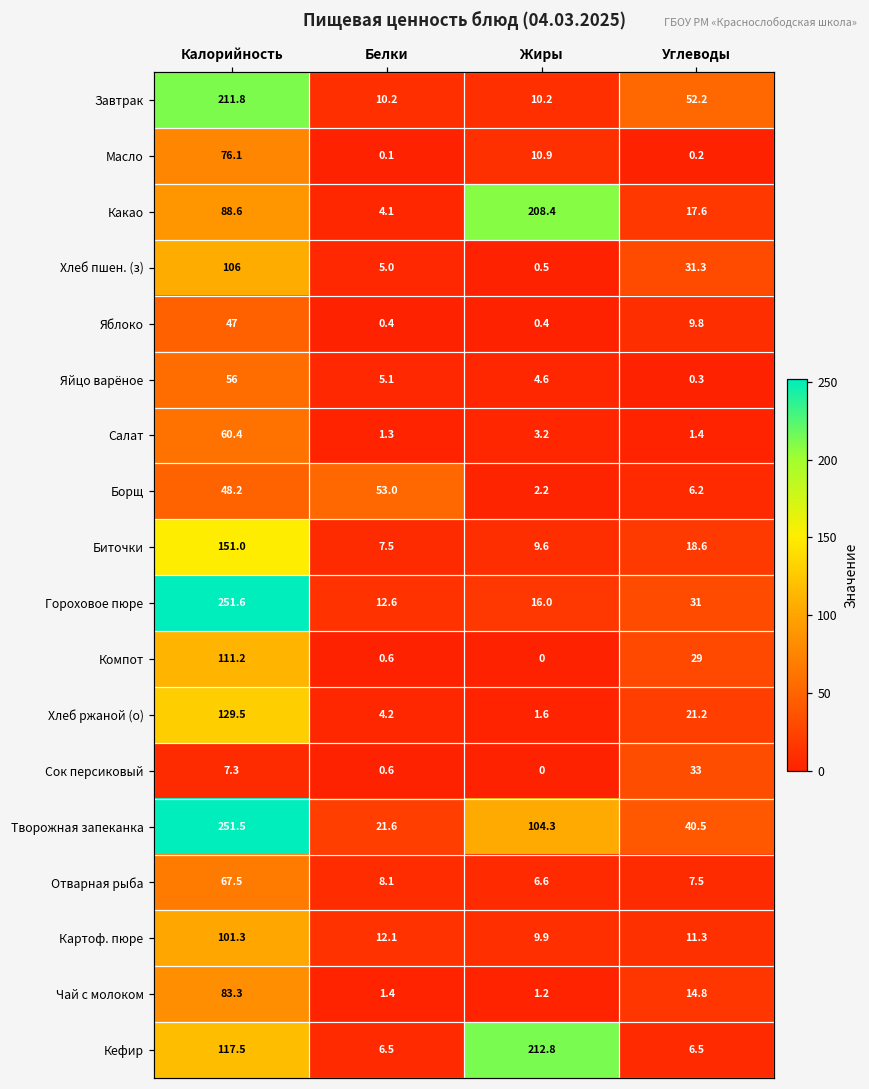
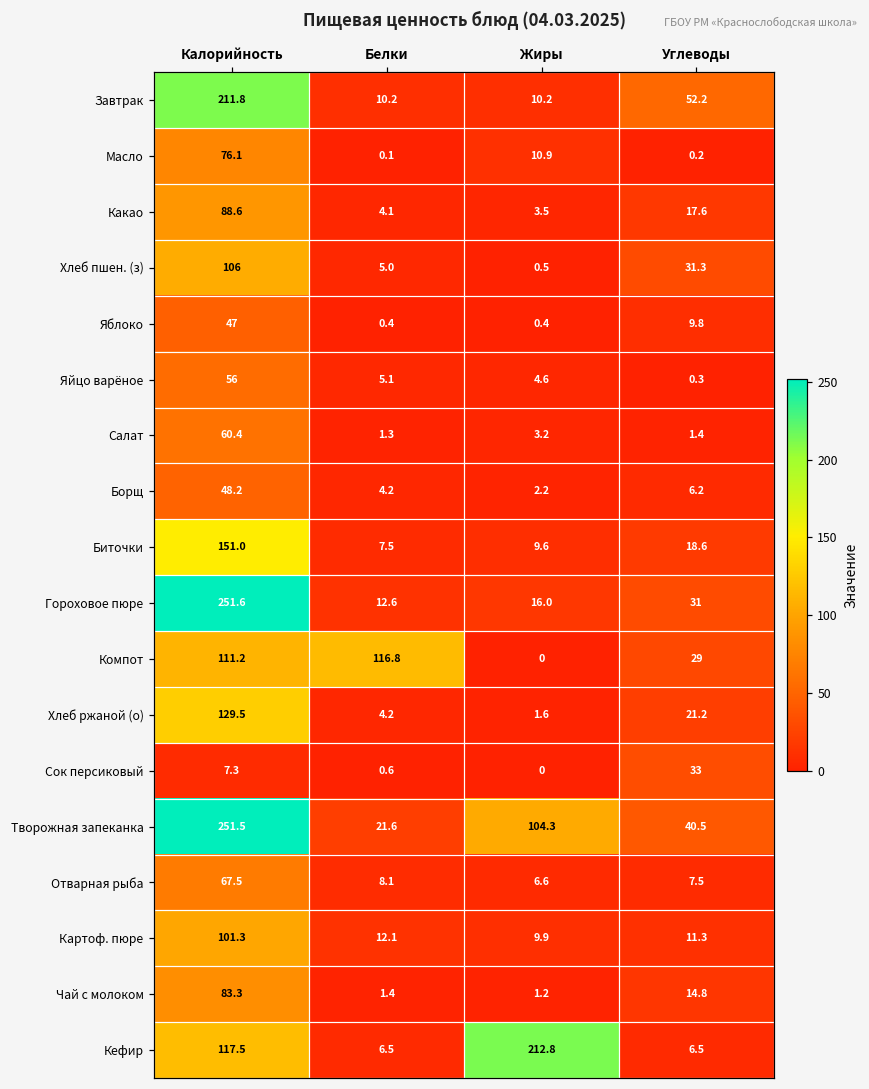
  {
    "Завтрак": {
      "Калорийность": 211.8,
      "Белки": 10.2,
      "Жиры": 10.2,
      "Углеводы": 52.2
    },
    "Масло": {
      "Калорийность": 76.1,
      "Белки": 0.1,
      "Жиры": 10.9,
      "Углеводы": 0.2
    },
    "Какао": {
      "Калорийность": 88.6,
      "Белки": 4.1,
-     "Жиры": 208.4,
+     "Жиры": 3.5,
      "Углеводы": 17.6
    },
    "Хлеб пшен. (з)": {
      "Калорийность": 106,
      "Белки": 5.0,
      "Жиры": 0.5,
      "Углеводы": 31.3
    },
    "Яблоко": {
      "Калорийность": 47,
      "Белки": 0.4,
      "Жиры": 0.4,
      "Углеводы": 9.8
    },
    "Яйцо варёное": {
      "Калорийность": 56,
      "Белки": 5.1,
      "Жиры": 4.6,
      "Углеводы": 0.3
    },
    "Салат": {
      "Калорийность": 60.4,
      "Белки": 1.3,
      "Жиры": 3.2,
      "Углеводы": 1.4
    },
    "Борщ": {
      "Калорийность": 48.2,
-     "Белки": 53.0,
+     "Белки": 4.2,
      "Жиры": 2.2,
      "Углеводы": 6.2
    },
    "Биточки": {
      "Калорийность": 151.0,
      "Белки": 7.5,
      "Жиры": 9.6,
      "Углеводы": 18.6
    },
    "Гороховое пюре": {
      "Калорийность": 251.6,
      "Белки": 12.6,
      "Жиры": 16.0,
      "Углеводы": 31
    },
    "Компот": {
      "Калорийность": 111.2,
-     "Белки": 0.6,
+     "Белки": 116.8,
      "Жиры": 0,
      "Углеводы": 29
    },
    "Хлеб ржаной (о)": {
      "Калорийность": 129.5,
      "Белки": 4.2,
      "Жиры": 1.6,
      "Углеводы": 21.2
    },
    "Сок персиковый": {
      "Калорийность": 7.3,
      "Белки": 0.6,
      "Жиры": 0,
      "Углеводы": 33
    },
    "Творожная запеканка": {
      "Калорийность": 251.5,
      "Белки": 21.6,
      "Жиры": 104.3,
      "Углеводы": 40.5
    },
    "Отварная рыба": {
      "Калорийность": 67.5,
      "Белки": 8.1,
      "Жиры": 6.6,
      "Углеводы": 7.5
    },
    "Картоф. пюре": {
      "Калорийность": 101.3,
      "Белки": 12.1,
      "Жиры": 9.9,
      "Углеводы": 11.3
    },
    "Чай с молоком": {
      "Калорийность": 83.3,
      "Белки": 1.4,
      "Жиры": 1.2,
      "Углеводы": 14.8
    },
    "Кефир": {
      "Калорийность": 117.5,
      "Белки": 6.5,
      "Жиры": 212.8,
      "Углеводы": 6.5
    }
  }
